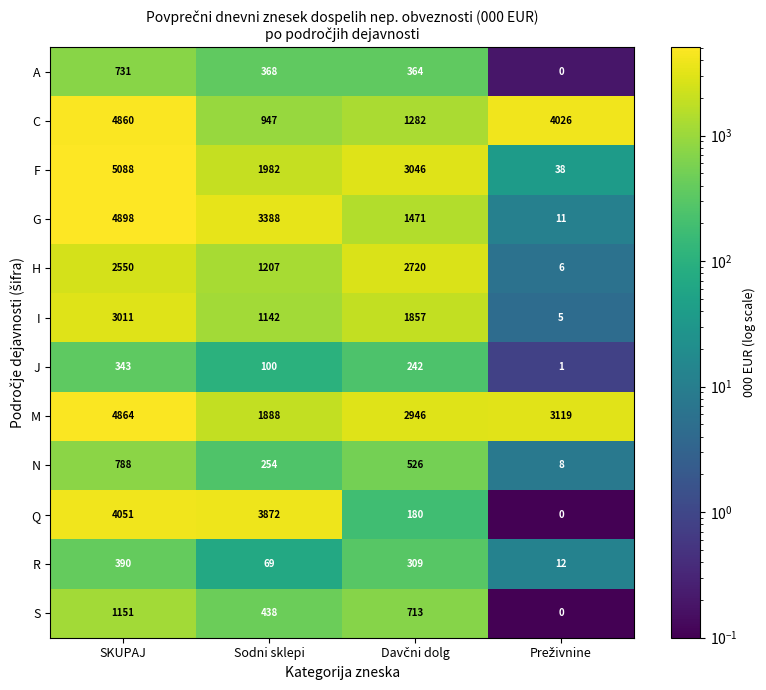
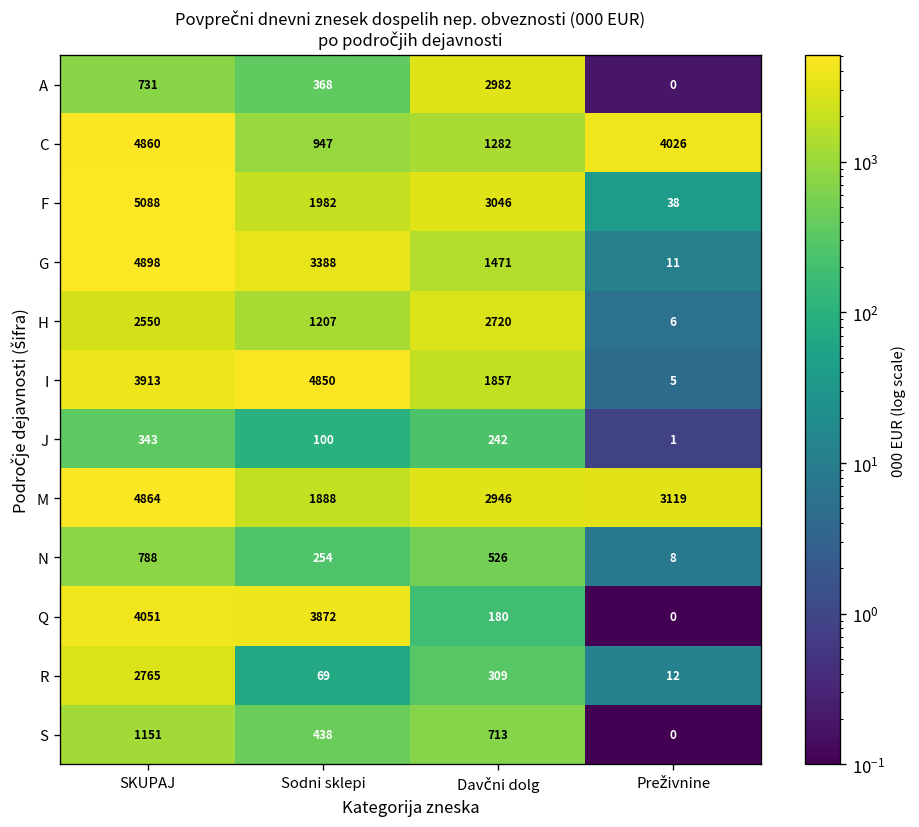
  {
    "A": {
      "SKUPAJ": 731,
      "Sodni sklepi": 368,
-     "Davčni dolg": 364,
+     "Davčni dolg": 2982,
      "Preživnine": 0
    },
    "C": {
      "SKUPAJ": 4860,
      "Sodni sklepi": 947,
      "Davčni dolg": 1282,
      "Preživnine": 4026
    },
    "F": {
      "SKUPAJ": 5088,
      "Sodni sklepi": 1982,
      "Davčni dolg": 3046,
      "Preživnine": 38
    },
    "G": {
      "SKUPAJ": 4898,
      "Sodni sklepi": 3388,
      "Davčni dolg": 1471,
      "Preživnine": 11
    },
    "H": {
      "SKUPAJ": 2550,
      "Sodni sklepi": 1207,
      "Davčni dolg": 2720,
      "Preživnine": 6
    },
    "I": {
-     "SKUPAJ": 3011,
-     "Sodni sklepi": 1142,
+     "SKUPAJ": 3913,
+     "Sodni sklepi": 4850,
      "Davčni dolg": 1857,
      "Preživnine": 5
    },
    "J": {
      "SKUPAJ": 343,
      "Sodni sklepi": 100,
      "Davčni dolg": 242,
      "Preživnine": 1
    },
    "M": {
      "SKUPAJ": 4864,
      "Sodni sklepi": 1888,
      "Davčni dolg": 2946,
      "Preživnine": 3119
    },
    "N": {
      "SKUPAJ": 788,
      "Sodni sklepi": 254,
      "Davčni dolg": 526,
      "Preživnine": 8
    },
    "Q": {
      "SKUPAJ": 4051,
      "Sodni sklepi": 3872,
      "Davčni dolg": 180,
      "Preživnine": 0
    },
    "R": {
-     "SKUPAJ": 390,
+     "SKUPAJ": 2765,
      "Sodni sklepi": 69,
      "Davčni dolg": 309,
      "Preživnine": 12
    },
    "S": {
      "SKUPAJ": 1151,
      "Sodni sklepi": 438,
      "Davčni dolg": 713,
      "Preživnine": 0
    }
  }
